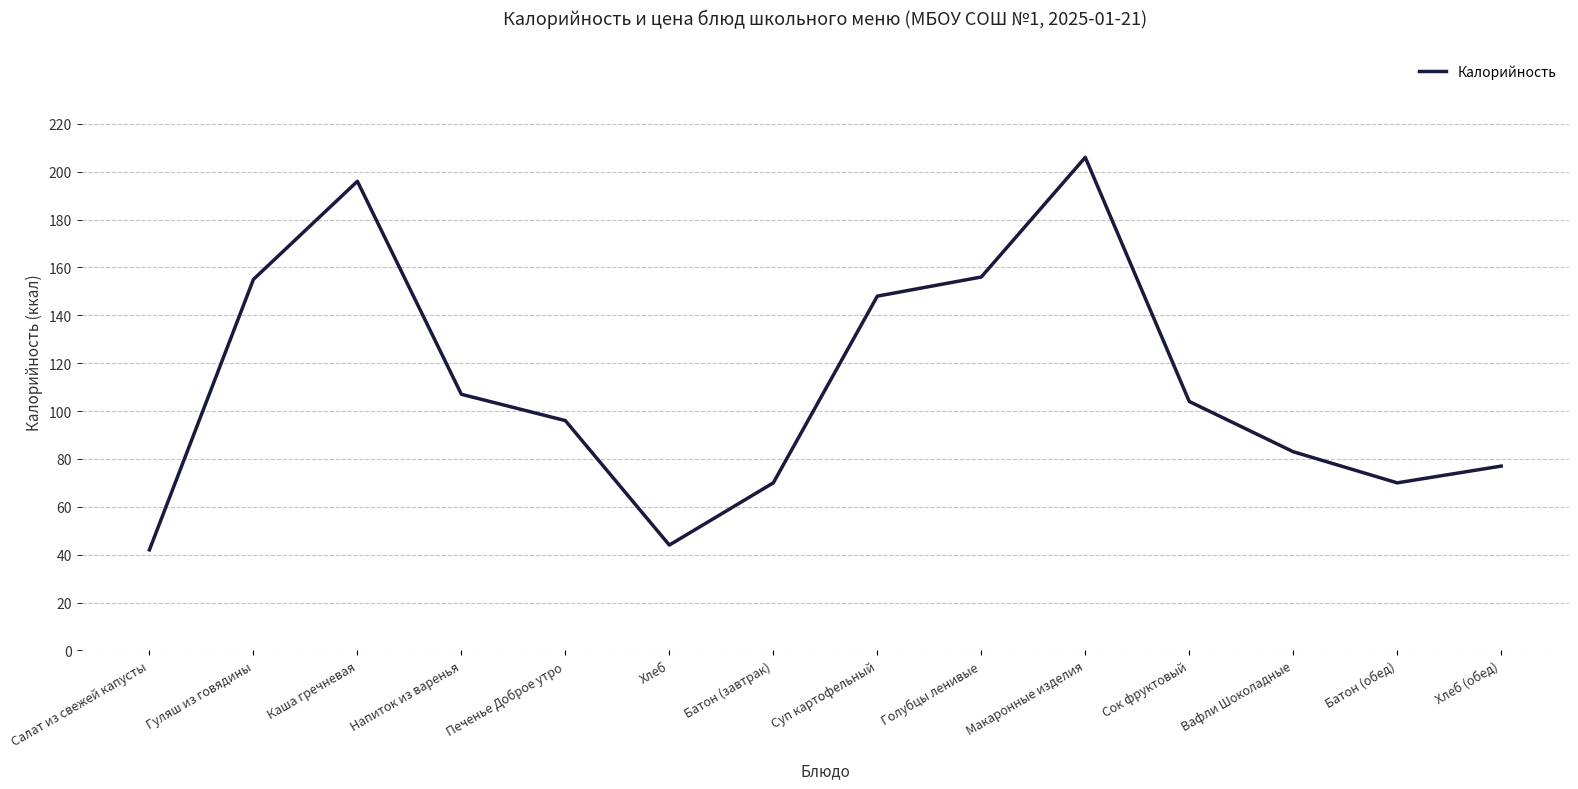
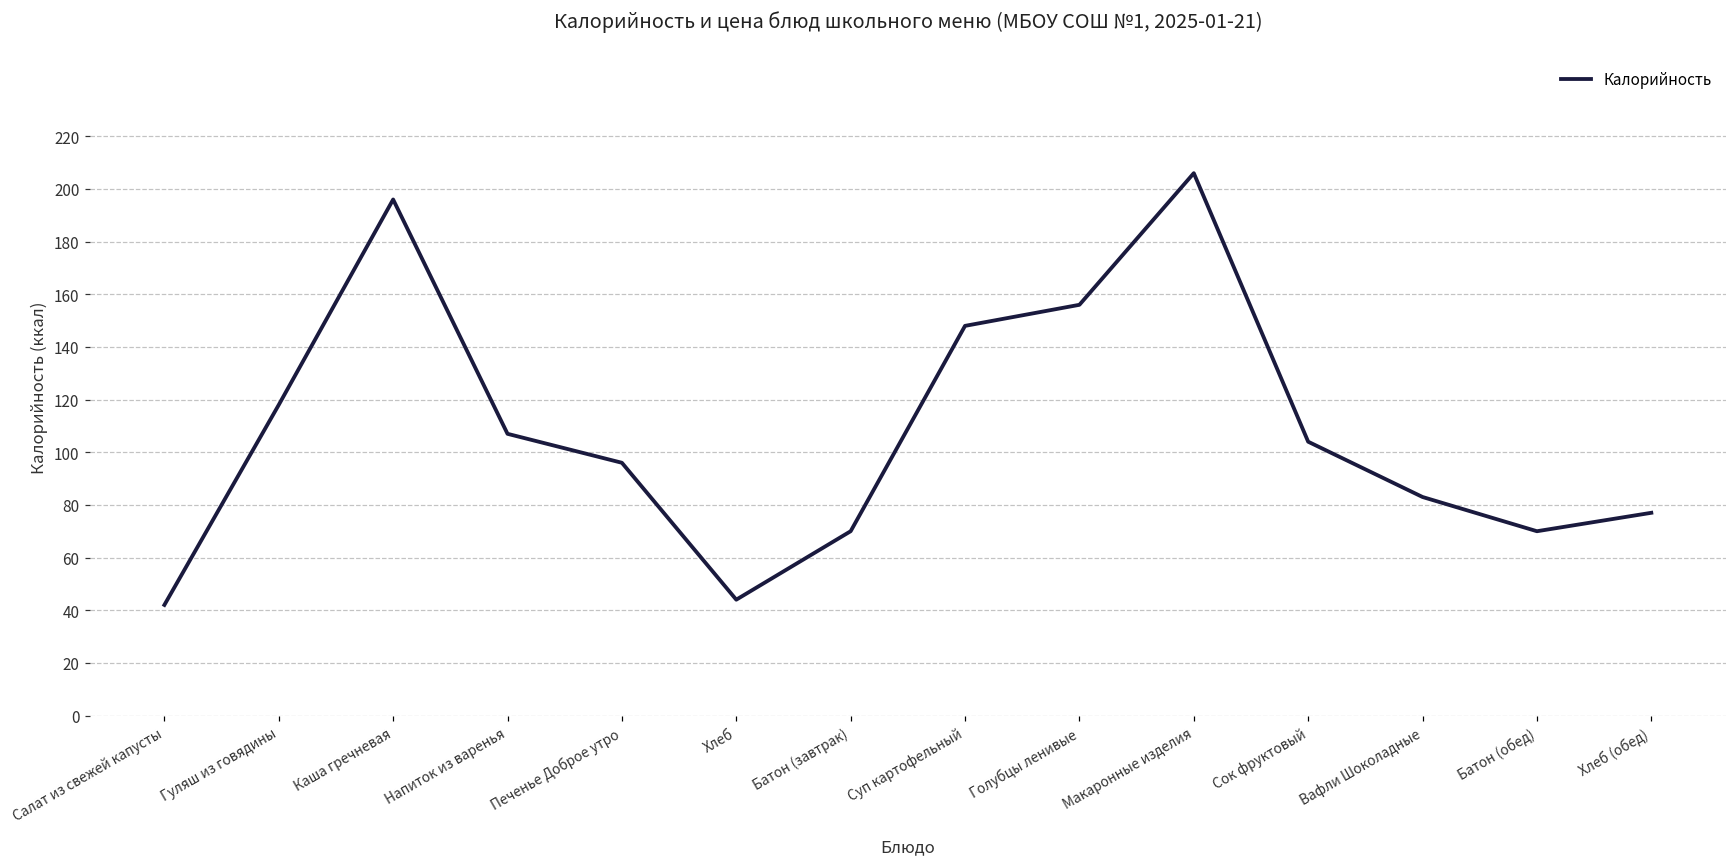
  {
    "Салат из свежей капусты": 42,
-   "Гуляш из говядины": 155,
+   "Гуляш из говядины": 118,
    "Каша гречневая": 196,
    "Напиток из варенья": 107,
    "Печенье Доброе утро": 96,
    "Хлеб": 44,
    "Батон (завтрак)": 70,
    "Суп картофельный": 148,
    "Голубцы ленивые": 156,
    "Макаронные изделия": 206,
    "Сок фруктовый": 104,
    "Вафли Шоколадные": 83,
    "Батон (обед)": 70,
    "Хлеб (обед)": 77
  }
